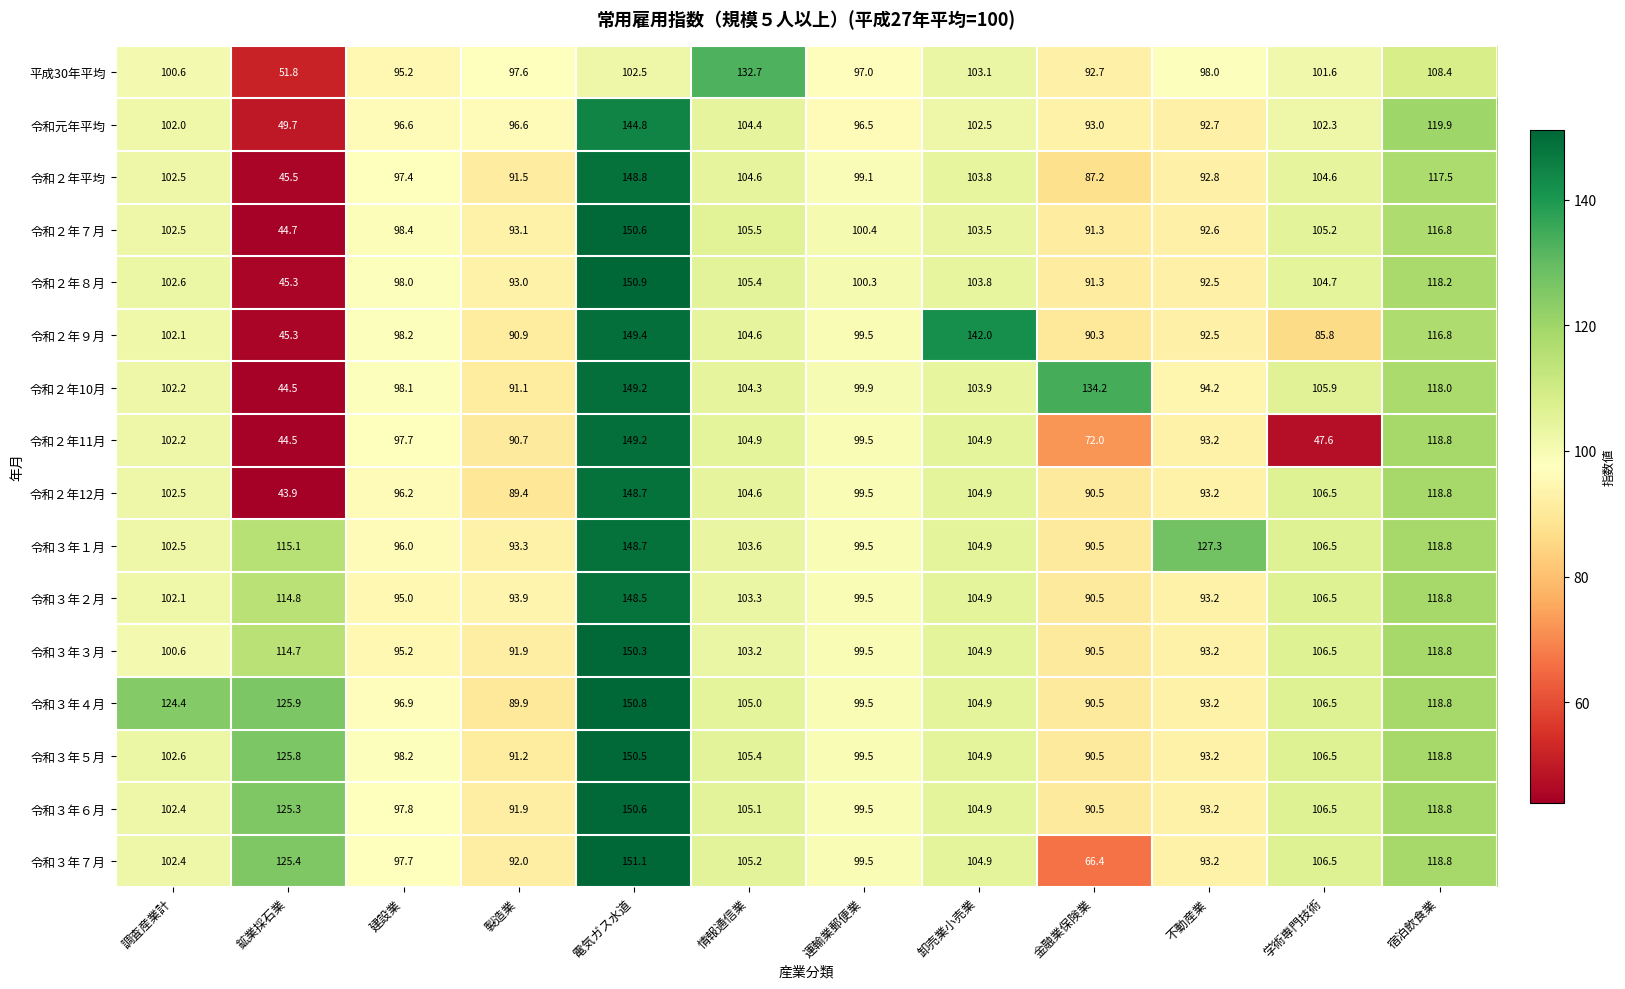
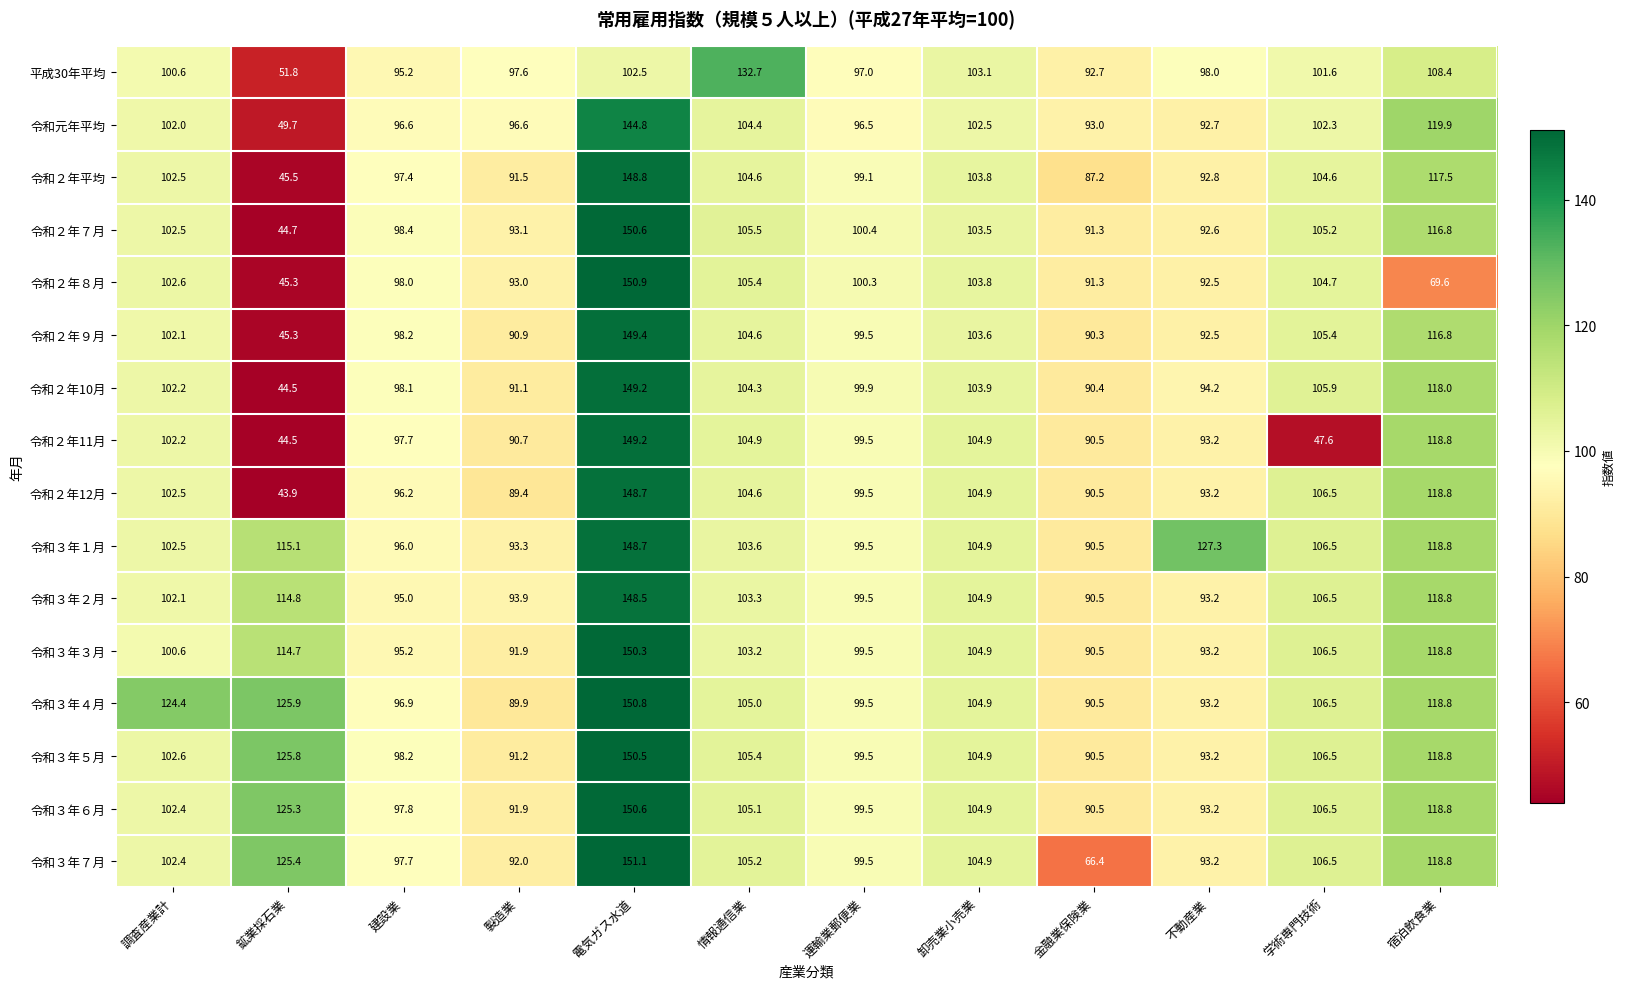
  {
    "平成30年平均": {
      "調査産業計": 100.6,
      "鉱業採石業": 51.8,
      "建設業": 95.2,
      "製造業": 97.6,
      "電気ガス水道": 102.5,
      "情報通信業": 132.7,
      "運輸業郵便業": 97.0,
      "卸売業小売業": 103.1,
      "金融業保険業": 92.7,
      "不動産業": 98.0,
      "学術専門技術": 101.6,
      "宿泊飲食業": 108.4
    },
    "令和元年平均": {
      "調査産業計": 102.0,
      "鉱業採石業": 49.7,
      "建設業": 96.6,
      "製造業": 96.6,
      "電気ガス水道": 144.8,
      "情報通信業": 104.4,
      "運輸業郵便業": 96.5,
      "卸売業小売業": 102.5,
      "金融業保険業": 93.0,
      "不動産業": 92.7,
      "学術専門技術": 102.3,
      "宿泊飲食業": 119.9
    },
    "令和２年平均": {
      "調査産業計": 102.5,
      "鉱業採石業": 45.5,
      "建設業": 97.4,
      "製造業": 91.5,
      "電気ガス水道": 148.8,
      "情報通信業": 104.6,
      "運輸業郵便業": 99.1,
      "卸売業小売業": 103.8,
      "金融業保険業": 87.2,
      "不動産業": 92.8,
      "学術専門技術": 104.6,
      "宿泊飲食業": 117.5
    },
    "令和２年７月": {
      "調査産業計": 102.5,
      "鉱業採石業": 44.7,
      "建設業": 98.4,
      "製造業": 93.1,
      "電気ガス水道": 150.6,
      "情報通信業": 105.5,
      "運輸業郵便業": 100.4,
      "卸売業小売業": 103.5,
      "金融業保険業": 91.3,
      "不動産業": 92.6,
      "学術専門技術": 105.2,
      "宿泊飲食業": 116.8
    },
    "令和２年８月": {
      "調査産業計": 102.6,
      "鉱業採石業": 45.3,
      "建設業": 98.0,
      "製造業": 93.0,
      "電気ガス水道": 150.9,
      "情報通信業": 105.4,
      "運輸業郵便業": 100.3,
      "卸売業小売業": 103.8,
      "金融業保険業": 91.3,
      "不動産業": 92.5,
      "学術専門技術": 104.7,
-     "宿泊飲食業": 118.2
+     "宿泊飲食業": 69.6
    },
    "令和２年９月": {
      "調査産業計": 102.1,
      "鉱業採石業": 45.3,
      "建設業": 98.2,
      "製造業": 90.9,
      "電気ガス水道": 149.4,
      "情報通信業": 104.6,
      "運輸業郵便業": 99.5,
-     "卸売業小売業": 142.0,
+     "卸売業小売業": 103.6,
      "金融業保険業": 90.3,
      "不動産業": 92.5,
-     "学術専門技術": 85.8,
+     "学術専門技術": 105.4,
      "宿泊飲食業": 116.8
    },
    "令和２年10月": {
      "調査産業計": 102.2,
      "鉱業採石業": 44.5,
      "建設業": 98.1,
      "製造業": 91.1,
      "電気ガス水道": 149.2,
      "情報通信業": 104.3,
      "運輸業郵便業": 99.9,
      "卸売業小売業": 103.9,
-     "金融業保険業": 134.2,
+     "金融業保険業": 90.4,
      "不動産業": 94.2,
      "学術専門技術": 105.9,
      "宿泊飲食業": 118.0
    },
    "令和２年11月": {
      "調査産業計": 102.2,
      "鉱業採石業": 44.5,
      "建設業": 97.7,
      "製造業": 90.7,
      "電気ガス水道": 149.2,
      "情報通信業": 104.9,
      "運輸業郵便業": 99.5,
      "卸売業小売業": 104.9,
-     "金融業保険業": 72.0,
+     "金融業保険業": 90.5,
      "不動産業": 93.2,
      "学術専門技術": 47.6,
      "宿泊飲食業": 118.8
    },
    "令和２年12月": {
      "調査産業計": 102.5,
      "鉱業採石業": 43.9,
      "建設業": 96.2,
      "製造業": 89.4,
      "電気ガス水道": 148.7,
      "情報通信業": 104.6,
      "運輸業郵便業": 99.5,
      "卸売業小売業": 104.9,
      "金融業保険業": 90.5,
      "不動産業": 93.2,
      "学術専門技術": 106.5,
      "宿泊飲食業": 118.8
    },
    "令和３年１月": {
      "調査産業計": 102.5,
      "鉱業採石業": 115.1,
      "建設業": 96.0,
      "製造業": 93.3,
      "電気ガス水道": 148.7,
      "情報通信業": 103.6,
      "運輸業郵便業": 99.5,
      "卸売業小売業": 104.9,
      "金融業保険業": 90.5,
      "不動産業": 127.3,
      "学術専門技術": 106.5,
      "宿泊飲食業": 118.8
    },
    "令和３年２月": {
      "調査産業計": 102.1,
      "鉱業採石業": 114.8,
      "建設業": 95.0,
      "製造業": 93.9,
      "電気ガス水道": 148.5,
      "情報通信業": 103.3,
      "運輸業郵便業": 99.5,
      "卸売業小売業": 104.9,
      "金融業保険業": 90.5,
      "不動産業": 93.2,
      "学術専門技術": 106.5,
      "宿泊飲食業": 118.8
    },
    "令和３年３月": {
      "調査産業計": 100.6,
      "鉱業採石業": 114.7,
      "建設業": 95.2,
      "製造業": 91.9,
      "電気ガス水道": 150.3,
      "情報通信業": 103.2,
      "運輸業郵便業": 99.5,
      "卸売業小売業": 104.9,
      "金融業保険業": 90.5,
      "不動産業": 93.2,
      "学術専門技術": 106.5,
      "宿泊飲食業": 118.8
    },
    "令和３年４月": {
      "調査産業計": 124.4,
      "鉱業採石業": 125.9,
      "建設業": 96.9,
      "製造業": 89.9,
      "電気ガス水道": 150.8,
      "情報通信業": 105.0,
      "運輸業郵便業": 99.5,
      "卸売業小売業": 104.9,
      "金融業保険業": 90.5,
      "不動産業": 93.2,
      "学術専門技術": 106.5,
      "宿泊飲食業": 118.8
    },
    "令和３年５月": {
      "調査産業計": 102.6,
      "鉱業採石業": 125.8,
      "建設業": 98.2,
      "製造業": 91.2,
      "電気ガス水道": 150.5,
      "情報通信業": 105.4,
      "運輸業郵便業": 99.5,
      "卸売業小売業": 104.9,
      "金融業保険業": 90.5,
      "不動産業": 93.2,
      "学術専門技術": 106.5,
      "宿泊飲食業": 118.8
    },
    "令和３年６月": {
      "調査産業計": 102.4,
      "鉱業採石業": 125.3,
      "建設業": 97.8,
      "製造業": 91.9,
      "電気ガス水道": 150.6,
      "情報通信業": 105.1,
      "運輸業郵便業": 99.5,
      "卸売業小売業": 104.9,
      "金融業保険業": 90.5,
      "不動産業": 93.2,
      "学術専門技術": 106.5,
      "宿泊飲食業": 118.8
    },
    "令和３年７月": {
      "調査産業計": 102.4,
      "鉱業採石業": 125.4,
      "建設業": 97.7,
      "製造業": 92.0,
      "電気ガス水道": 151.1,
      "情報通信業": 105.2,
      "運輸業郵便業": 99.5,
      "卸売業小売業": 104.9,
      "金融業保険業": 66.4,
      "不動産業": 93.2,
      "学術専門技術": 106.5,
      "宿泊飲食業": 118.8
    }
  }
